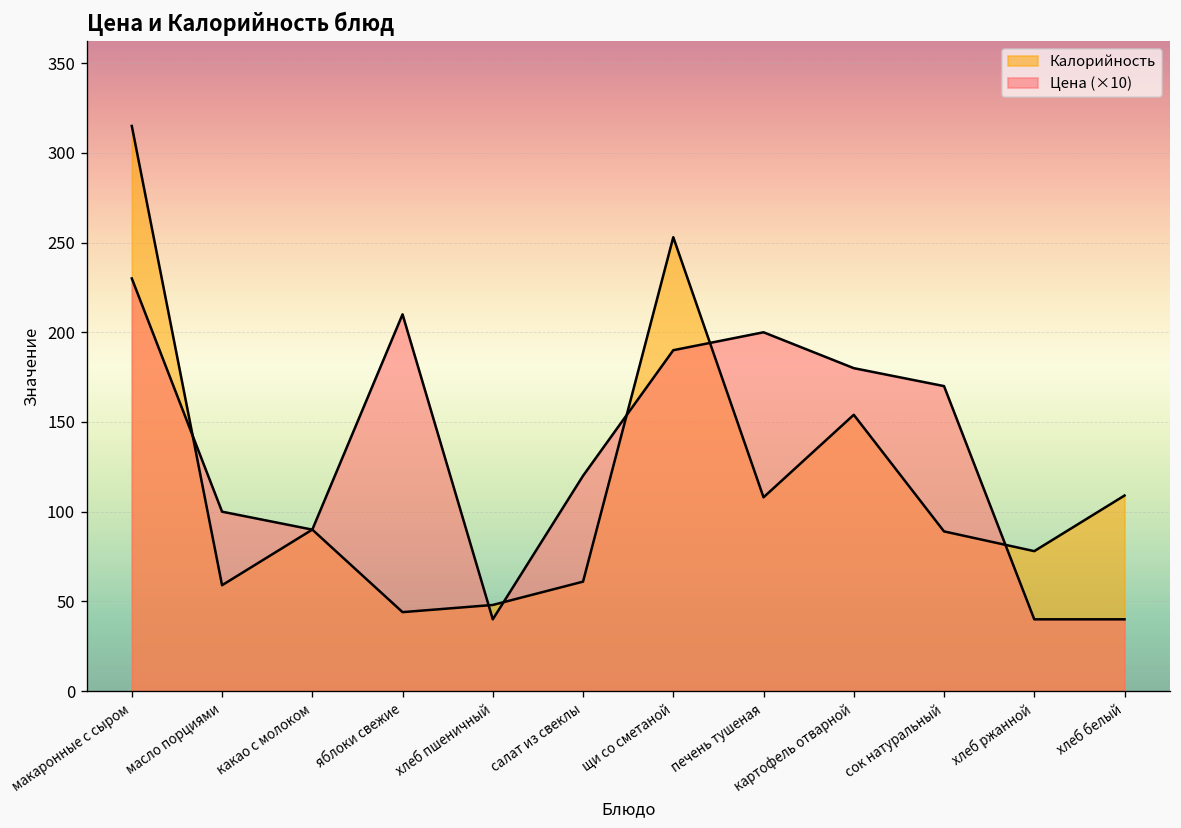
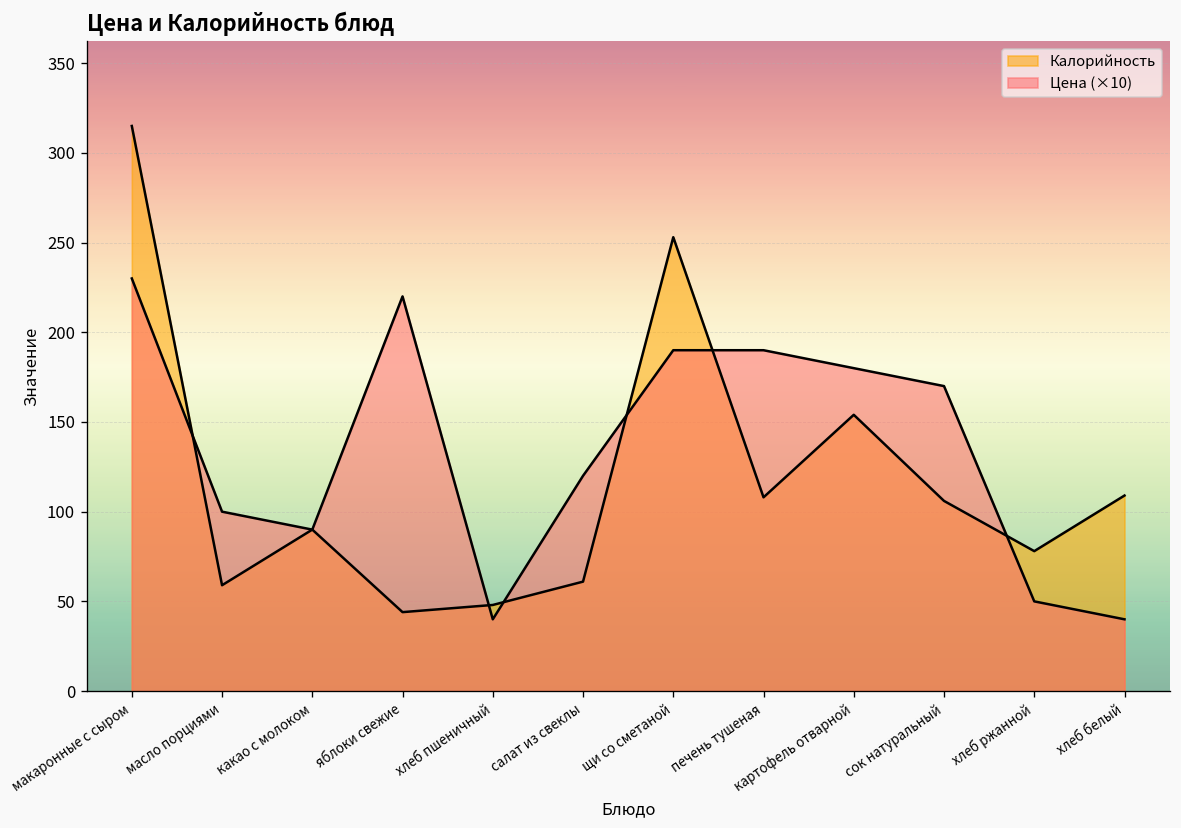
  {
    "Калорийность": {
      "макаронные с сыром": 315,
      "масло порциями": 59,
      "яблоки свежие": 44,
      "хлеб пшеничный": 48,
      "салат из свеклы": 61,
      "щи со сметаной": 253,
      "печень тушеная": 108,
      "картофель отварной": 154,
-     "сок натуральный": 89,
+     "сок натуральный": 106,
      "хлеб ржанной": 78,
      "хлеб белый": 109
    },
    "Цена (×10)": {
      "макаронные с сыром": 230,
      "масло порциями": 100,
-     "яблоки свежие": 210,
+     "яблоки свежие": 220,
      "хлеб пшеничный": 40,
      "салат из свеклы": 120,
      "щи со сметаной": 190,
-     "печень тушеная": 200,
+     "печень тушеная": 190,
      "картофель отварной": 180,
      "сок натуральный": 170,
-     "хлеб ржанной": 40,
+     "хлеб ржанной": 50,
      "хлеб белый": 40
    }
  }
